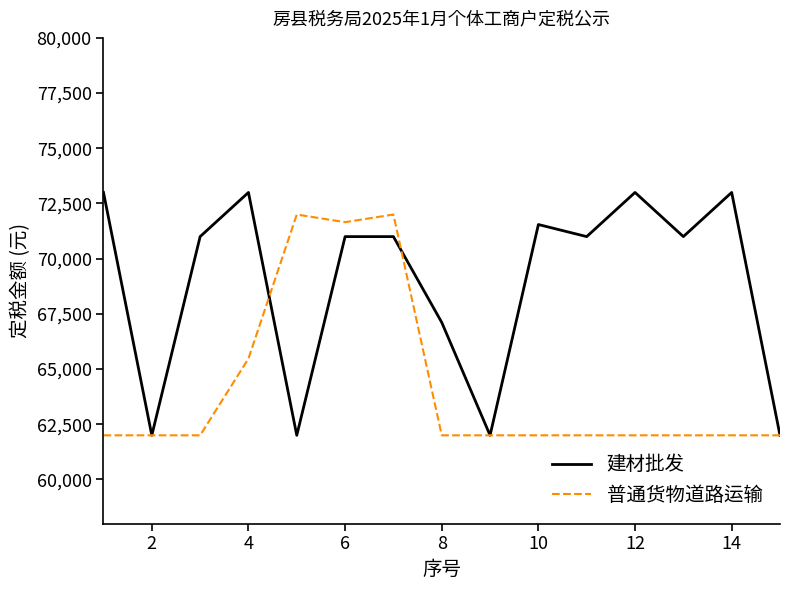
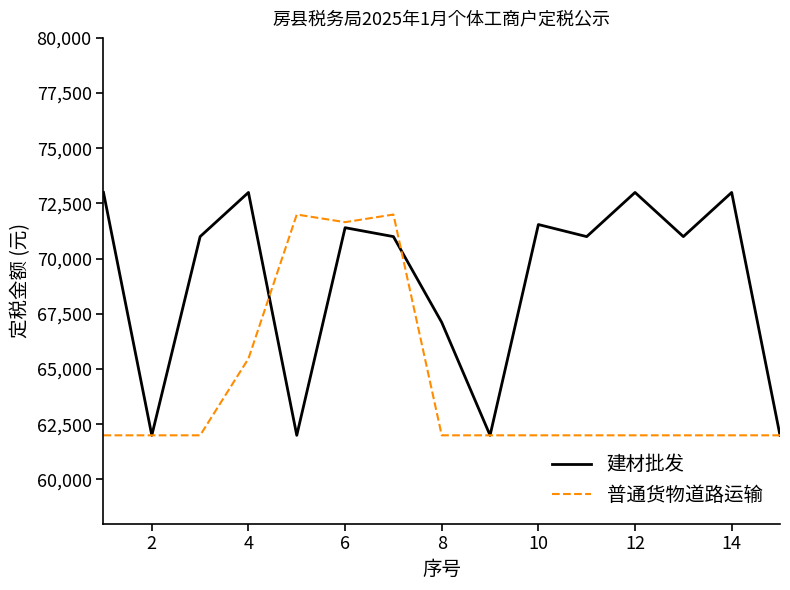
  {
    "建材批发": {
      "4": "73,000",
-     "6": "71,000",
+     "6": "71,400",
      "8": "67,100",
      "10": "71,500",
      "12": "73,000",
      "14": "73,000"
    },
    "普通货物道路运输": {
      "4": "65,500",
      "6": "71,700",
      "8": "62,000",
      "10": "62,000",
      "12": "62,000",
      "14": "62,000"
    }
  }
